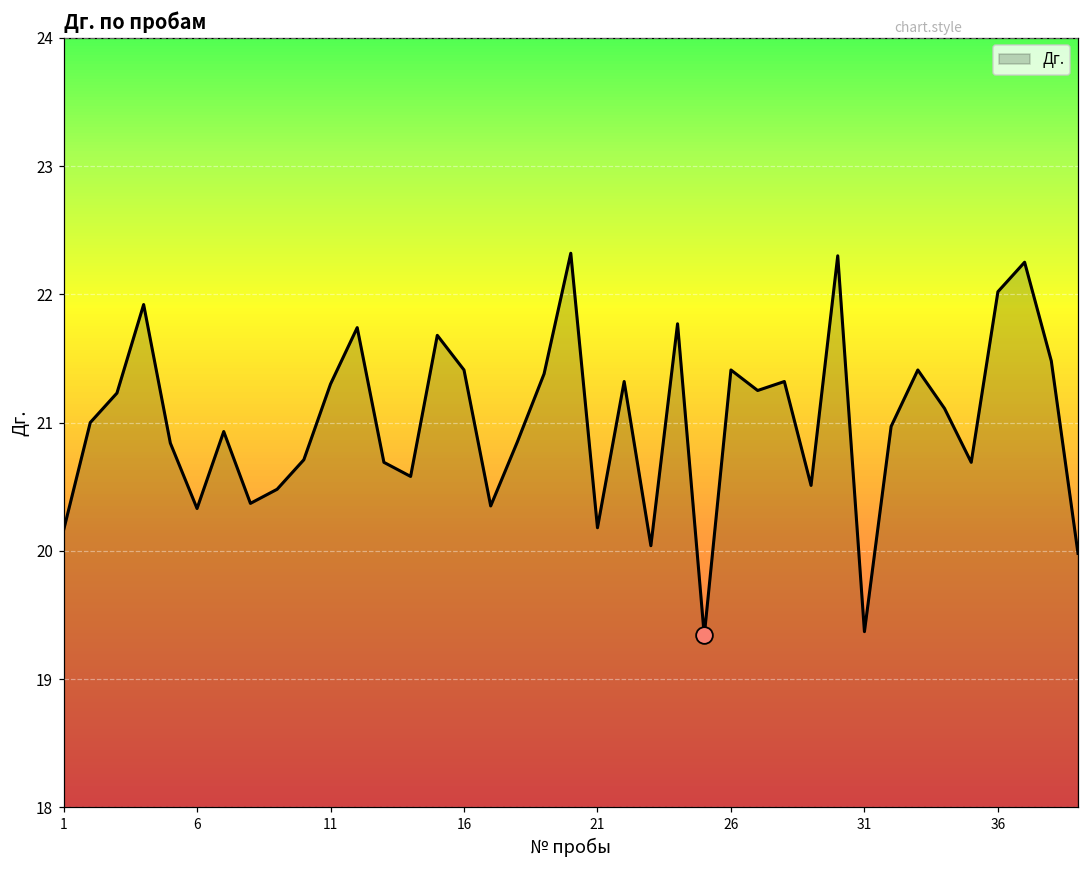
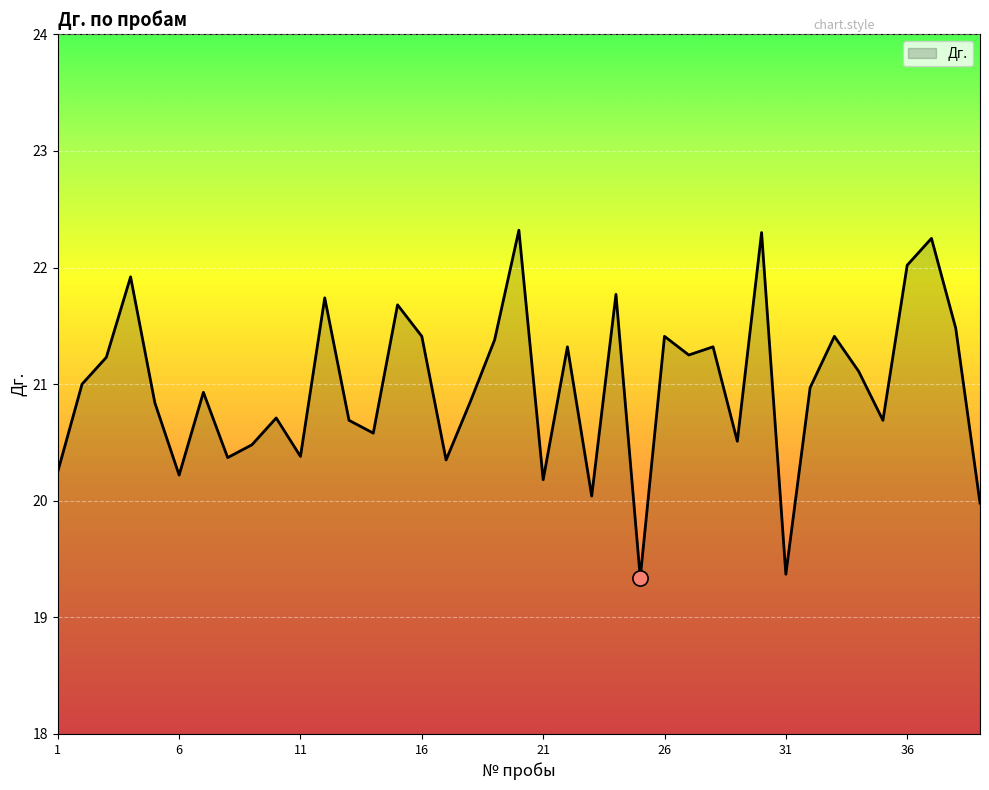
  {
    "Дг.": {
-     "1": 20.16,
-     "6": 20.33,
-     "11": 21.30,
+     "1": 20.25,
+     "6": 20.22,
+     "11": 20.38,
      "16": 21.41,
      "21": 20.18,
      "26": 21.41,
      "31": 19.37,
      "36": 22.02
    }
  }
